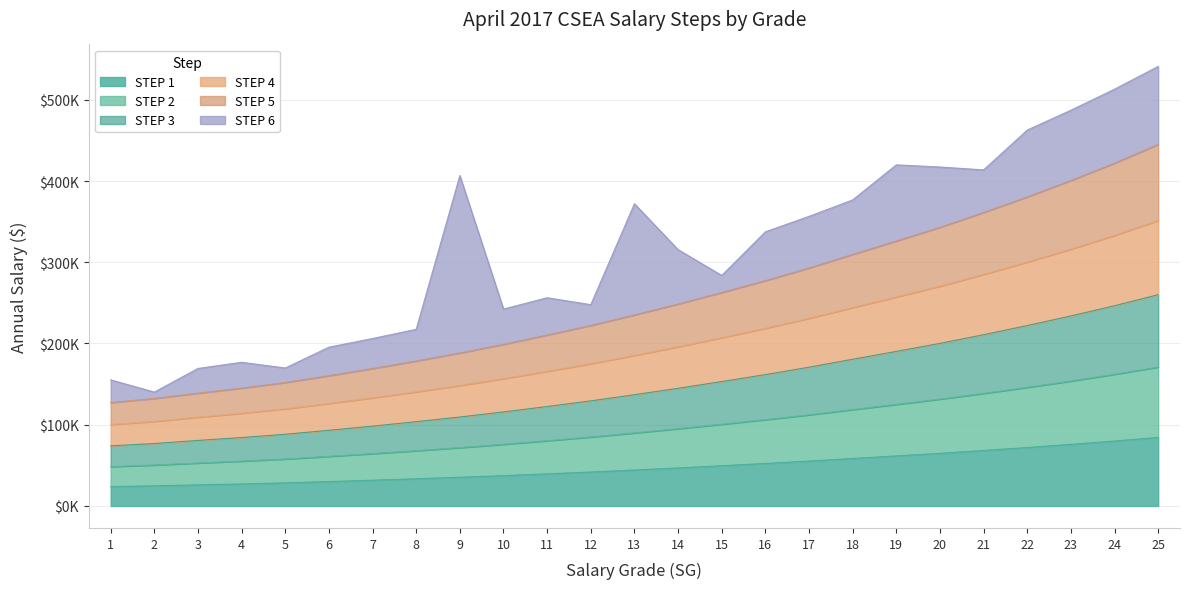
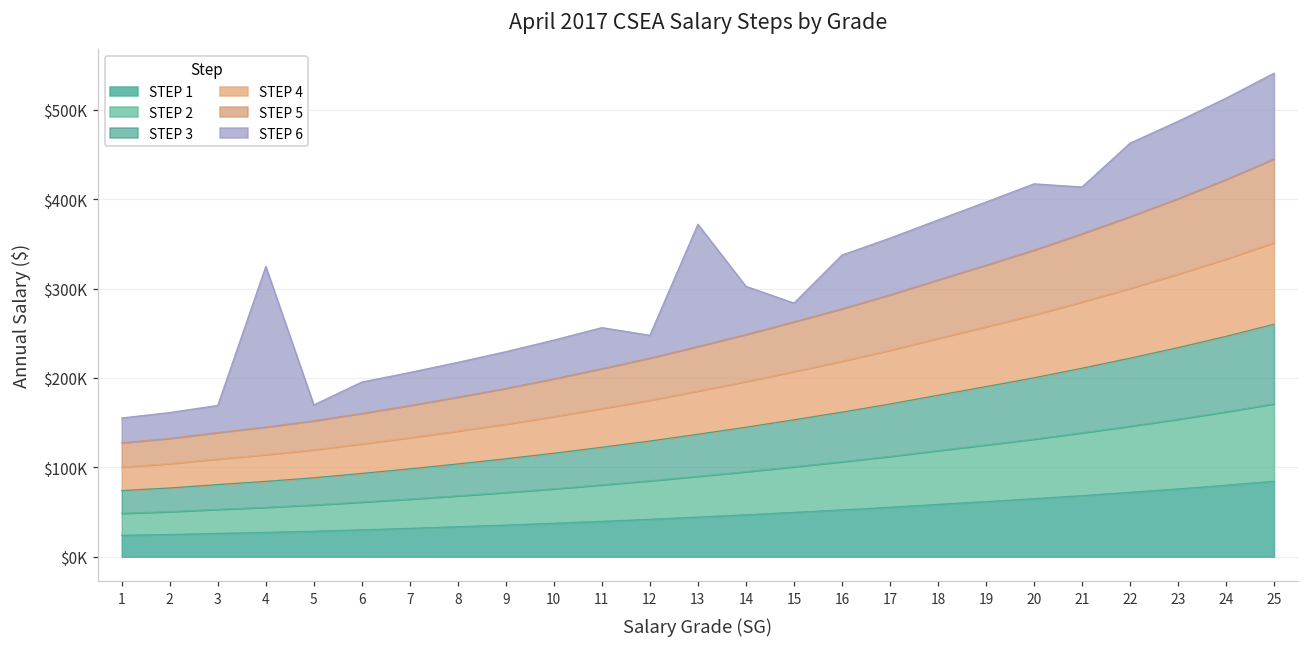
  {
    "STEP 6": {
      "1": "$30000",
-     "2": "$10000",
+     "2": "$30000",
      "3": "$30000",
-     "4": "$30000",
+     "4": "$180000",
      "5": "$20000",
      "6": "$40000",
      "7": "$40000",
      "8": "$40000",
-     "9": "$220000",
+     "9": "$40000",
      "10": "$40000",
      "11": "$50000",
      "12": "$30000",
      "13": "$140000",
-     "14": "$70000",
+     "14": "$50000",
      "15": "$20000",
      "16": "$60000",
      "17": "$60000",
      "18": "$70000",
-     "19": "$90000",
+     "19": "$70000",
      "20": "$70000",
      "21": "$50000",
      "22": "$80000",
      "23": "$90000",
      "24": "$90000",
      "25": "$100000"
    }
  }
